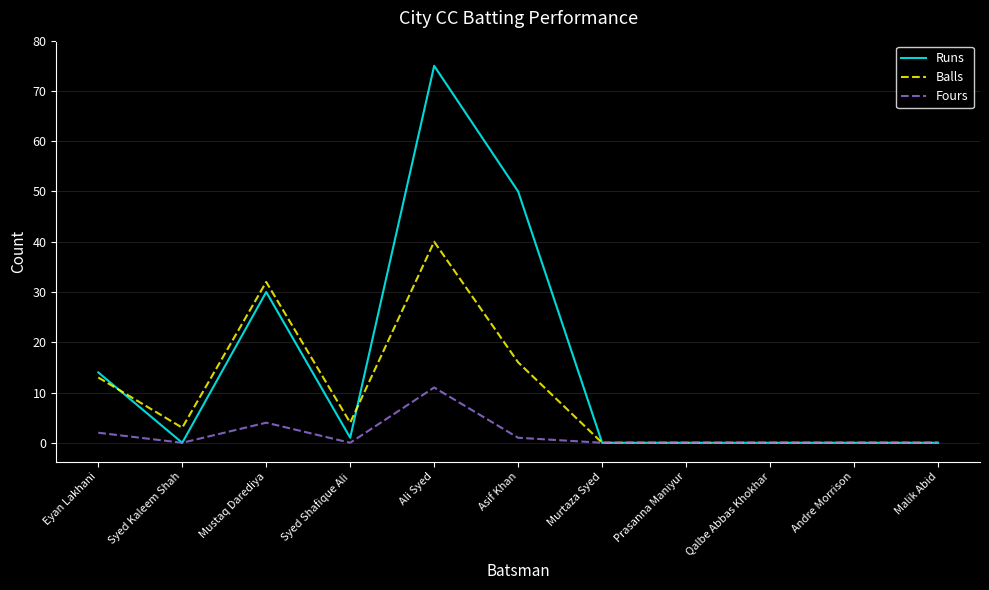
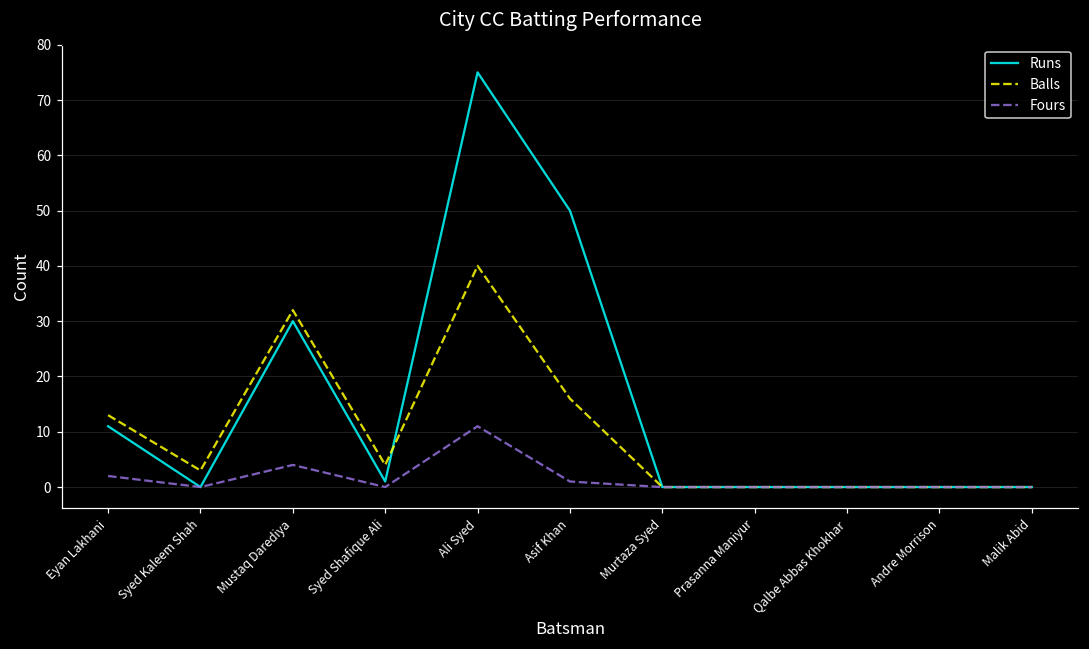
  {
    "Runs": {
-     "Eyan Lakhani": 14,
+     "Eyan Lakhani": 11,
      "Mustaq Darediya": 30,
      "Syed Shafique Ali": 1,
      "Ali Syed": 75,
      "Asif Khan": 50
    },
    "Balls": {
      "Eyan Lakhani": 13,
      "Syed Kaleem Shah": 3,
      "Mustaq Darediya": 32,
      "Syed Shafique Ali": 4,
      "Ali Syed": 40,
      "Asif Khan": 16
    },
    "Fours": {
      "Eyan Lakhani": 2,
      "Mustaq Darediya": 4,
      "Syed Shafique Ali": 0,
      "Ali Syed": 11,
      "Asif Khan": 1
    }
  }
